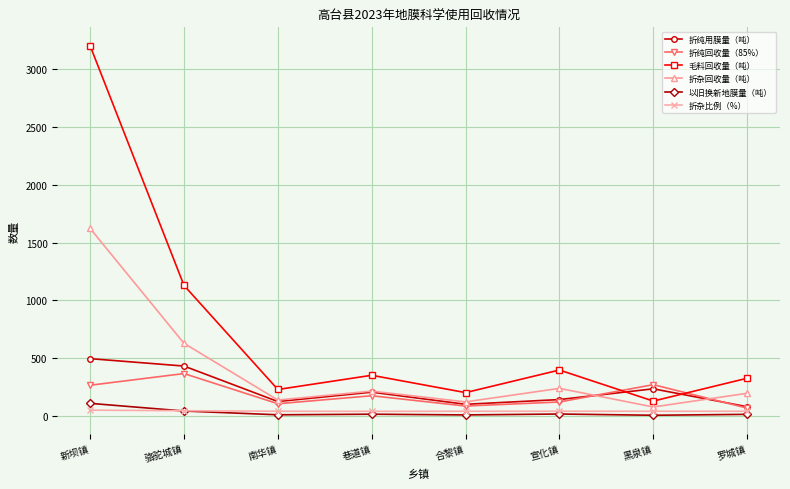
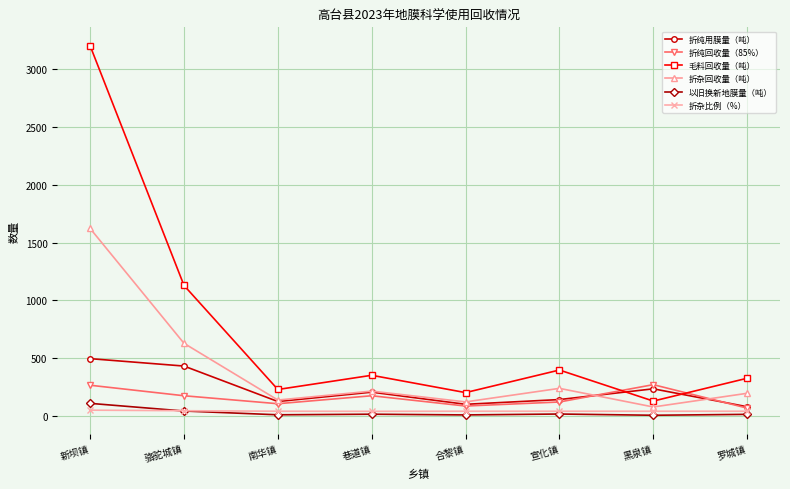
  {
    "折纯回收量（85%）": {
      "新坝镇": 270,
-     "骆驼城镇": 370,
+     "骆驼城镇": 170,
      "巷道镇": 170,
      "黑泉镇": 270
    }
  }
